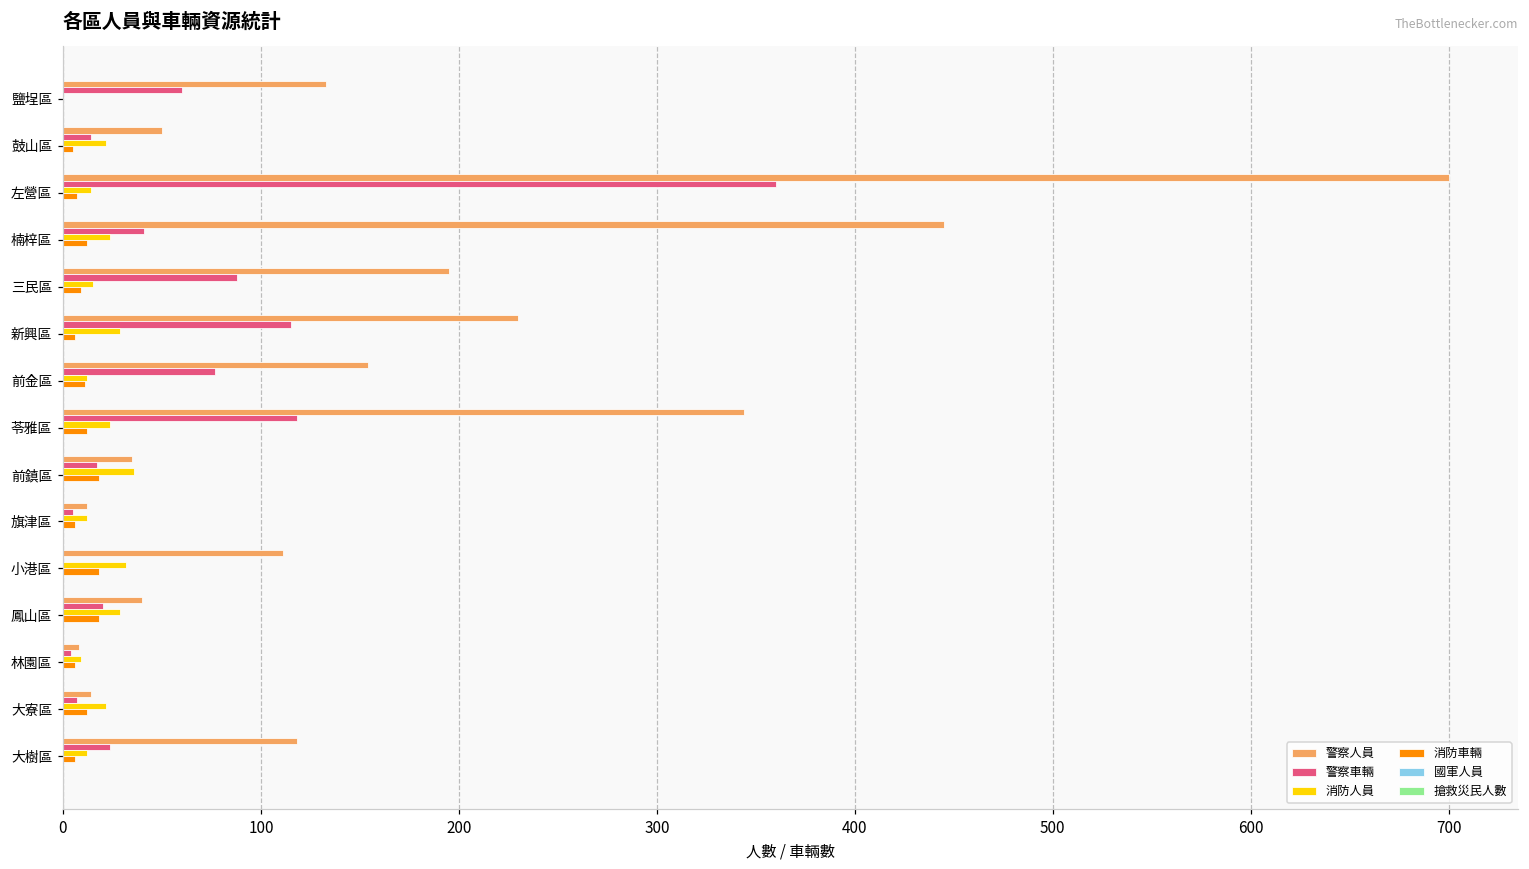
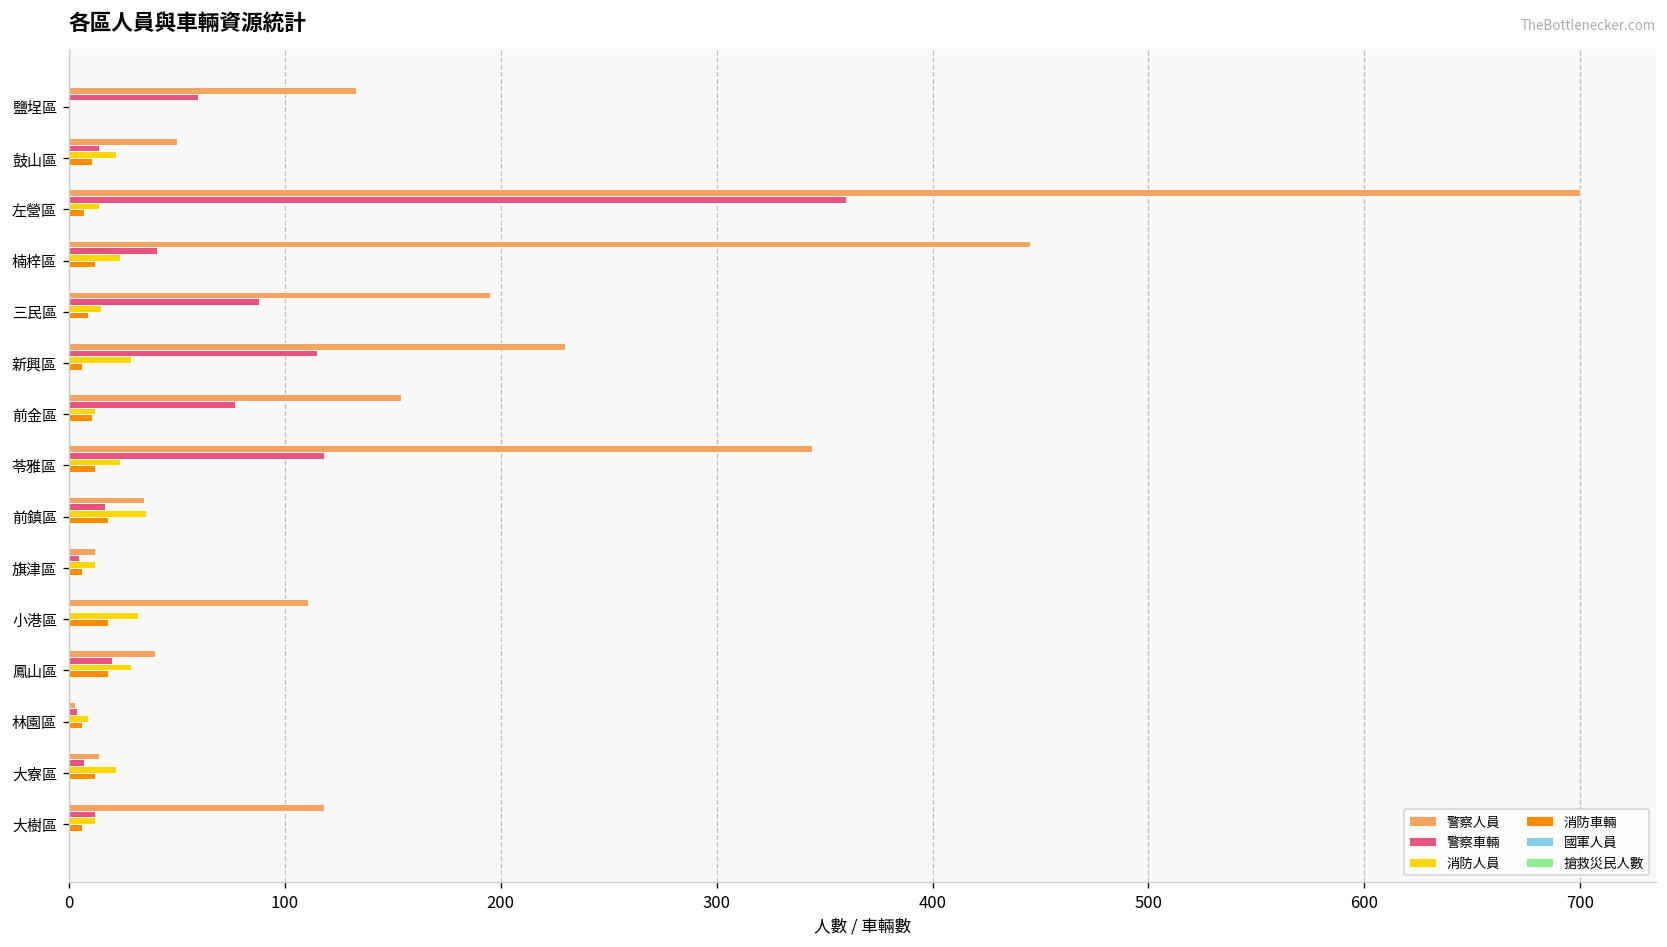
  {
    "警察人員": {
      "鹽埕區": 133,
      "鼓山區": 50,
      "左營區": 700,
      "楠梓區": 445,
      "三民區": 195,
      "新興區": 230,
      "前金區": 154,
      "苓雅區": 344,
      "前鎮區": 35,
      "旗津區": 12,
      "小港區": 111,
      "鳳山區": 40,
-     "林園區": 8,
+     "林園區": 3,
      "大寮區": 14,
      "大樹區": 118
    },
    "警察車輛": {
      "鹽埕區": 60,
      "鼓山區": 14,
      "左營區": 360,
      "楠梓區": 41,
      "三民區": 88,
      "新興區": 115,
      "前金區": 77,
      "苓雅區": 118,
      "前鎮區": 17,
      "旗津區": 5,
      "小港區": 0,
      "鳳山區": 20,
      "林園區": 4,
      "大寮區": 7,
-     "大樹區": 24
+     "大樹區": 12
    },
    "消防人員": {
      "鹽埕區": 0,
      "鼓山區": 22,
      "左營區": 14,
      "楠梓區": 24,
      "三民區": 15,
      "新興區": 29,
      "前金區": 12,
      "苓雅區": 24,
      "前鎮區": 36,
      "旗津區": 12,
      "小港區": 32,
      "鳳山區": 29,
      "林園區": 9,
      "大寮區": 22,
      "大樹區": 12
    },
    "消防車輛": {
      "鹽埕區": 0,
-     "鼓山區": 5,
+     "鼓山區": 11,
      "左營區": 7,
      "楠梓區": 12,
      "三民區": 9,
      "新興區": 6,
      "前金區": 11,
      "苓雅區": 12,
      "前鎮區": 18,
      "旗津區": 6,
      "小港區": 18,
      "鳳山區": 18,
      "林園區": 6,
      "大寮區": 12,
      "大樹區": 6
    },
    "國軍人員": {
      "鹽埕區": 0,
      "鼓山區": 0,
      "左營區": 0,
      "楠梓區": 0,
      "三民區": 0,
      "新興區": 0,
      "前金區": 0,
      "苓雅區": 0,
      "前鎮區": 0,
      "旗津區": 0,
      "小港區": 0,
      "鳳山區": 0,
      "林園區": 0,
      "大寮區": 0,
      "大樹區": 0
    },
    "搶救災民人數": {
      "鹽埕區": 0,
      "鼓山區": 0,
      "左營區": 0,
      "楠梓區": 0,
      "三民區": 0,
      "新興區": 0,
      "前金區": 0,
      "苓雅區": 0,
      "前鎮區": 0,
      "旗津區": 0,
      "小港區": 0,
      "鳳山區": 0,
      "林園區": 0,
      "大寮區": 0,
      "大樹區": 0
    }
  }
